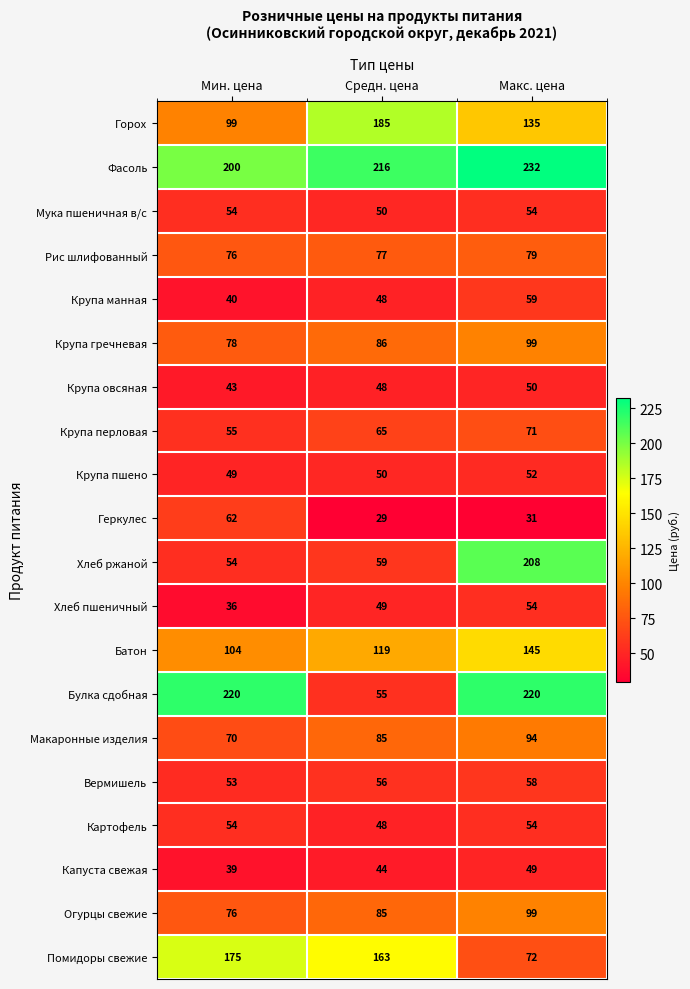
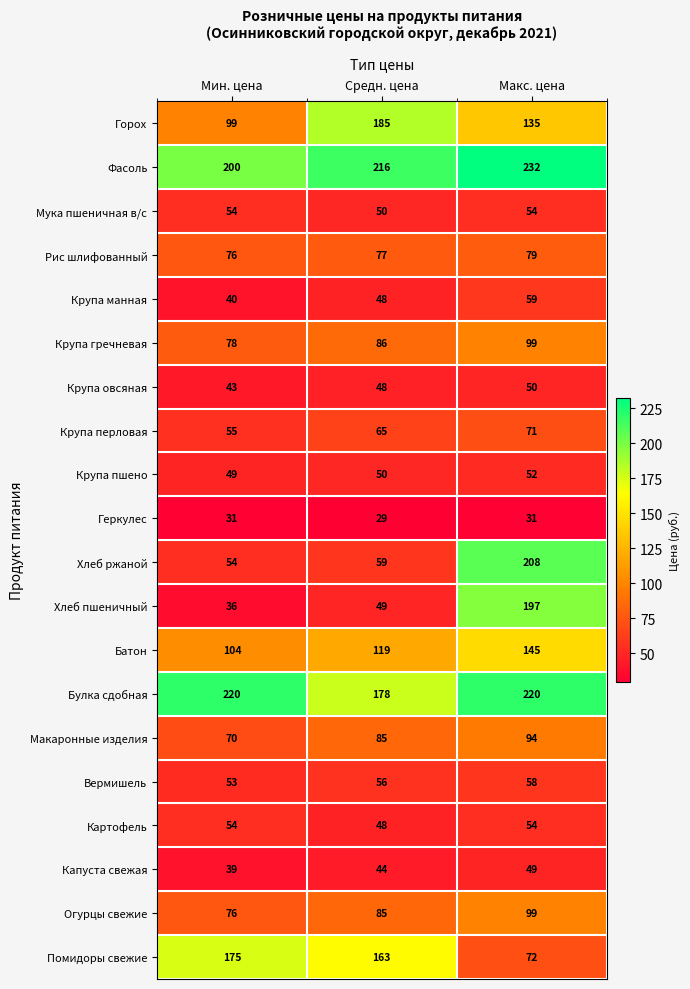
  {
    "Горох": {
      "Мин. цена": 99,
      "Средн. цена": 185,
      "Макс. цена": 135
    },
    "Фасоль": {
      "Мин. цена": 200,
      "Средн. цена": 216,
      "Макс. цена": 232
    },
    "Мука пшеничная в/с": {
      "Мин. цена": 54,
      "Средн. цена": 50,
      "Макс. цена": 54
    },
    "Рис шлифованный": {
      "Мин. цена": 76,
      "Средн. цена": 77,
      "Макс. цена": 79
    },
    "Крупа манная": {
      "Мин. цена": 40,
      "Средн. цена": 48,
      "Макс. цена": 59
    },
    "Крупа гречневая": {
      "Мин. цена": 78,
      "Средн. цена": 86,
      "Макс. цена": 99
    },
    "Крупа овсяная": {
      "Мин. цена": 43,
      "Средн. цена": 48,
      "Макс. цена": 50
    },
    "Крупа перловая": {
      "Мин. цена": 55,
      "Средн. цена": 65,
      "Макс. цена": 71
    },
    "Крупа пшено": {
      "Мин. цена": 49,
      "Средн. цена": 50,
      "Макс. цена": 52
    },
    "Геркулес": {
-     "Мин. цена": 62,
+     "Мин. цена": 31,
      "Средн. цена": 29,
      "Макс. цена": 31
    },
    "Хлеб ржаной": {
      "Мин. цена": 54,
      "Средн. цена": 59,
      "Макс. цена": 208
    },
    "Хлеб пшеничный": {
      "Мин. цена": 36,
      "Средн. цена": 49,
-     "Макс. цена": 54
+     "Макс. цена": 197
    },
    "Батон": {
      "Мин. цена": 104,
      "Средн. цена": 119,
      "Макс. цена": 145
    },
    "Булка сдобная": {
      "Мин. цена": 220,
-     "Средн. цена": 55,
+     "Средн. цена": 178,
      "Макс. цена": 220
    },
    "Макаронные изделия": {
      "Мин. цена": 70,
      "Средн. цена": 85,
      "Макс. цена": 94
    },
    "Вермишель": {
      "Мин. цена": 53,
      "Средн. цена": 56,
      "Макс. цена": 58
    },
    "Картофель": {
      "Мин. цена": 54,
      "Средн. цена": 48,
      "Макс. цена": 54
    },
    "Капуста свежая": {
      "Мин. цена": 39,
      "Средн. цена": 44,
      "Макс. цена": 49
    },
    "Огурцы свежие": {
      "Мин. цена": 76,
      "Средн. цена": 85,
      "Макс. цена": 99
    },
    "Помидоры свежие": {
      "Мин. цена": 175,
      "Средн. цена": 163,
      "Макс. цена": 72
    }
  }
